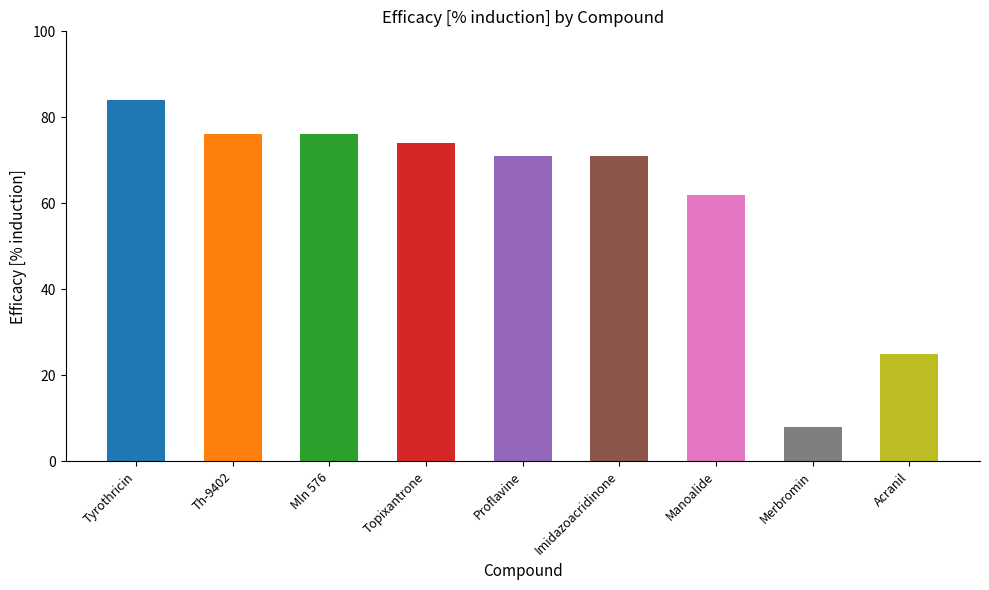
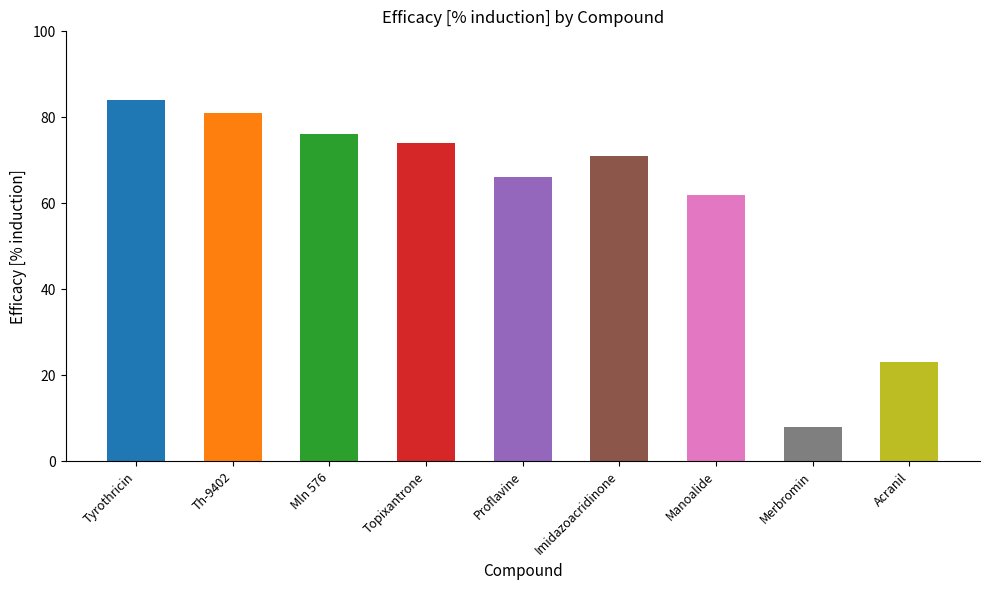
  {
    "Tyrothricin": 84,
-   "Th-9402": 76,
+   "Th-9402": 81,
    "Mln 576": 76,
    "Topixantrone": 74,
-   "Proflavine": 71,
+   "Proflavine": 66,
    "Imidazoacridinone": 71,
    "Manoalide": 62,
    "Merbromin": 8,
-   "Acranil": 25
+   "Acranil": 23
  }
